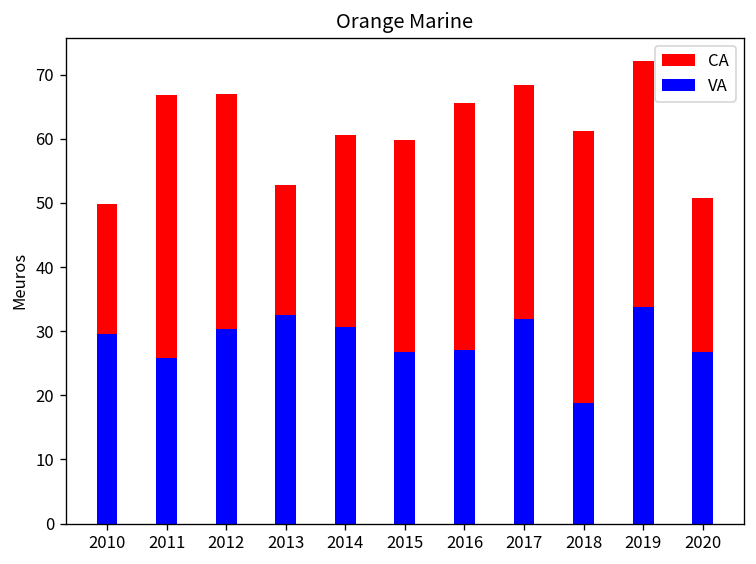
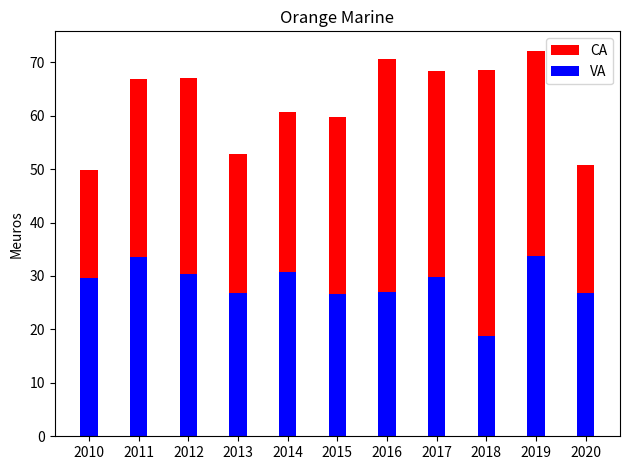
  {
    "CA": {
      "2010": 50,
      "2011": 67,
      "2012": 67,
      "2013": 53,
      "2014": 61,
      "2015": 60,
-     "2016": 66,
+     "2016": 71,
      "2017": 68,
-     "2018": 61,
+     "2018": 68,
      "2019": 72,
      "2020": 51
    },
    "VA": {
-     "2011": 26,
-     "2013": 33,
-     "2017": 32
+     "2011": 33,
+     "2013": 27,
+     "2017": 30
    }
  }
